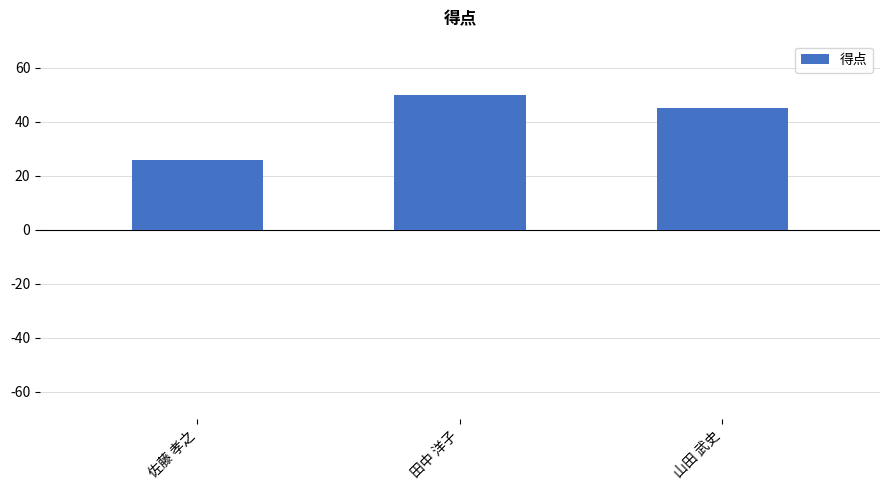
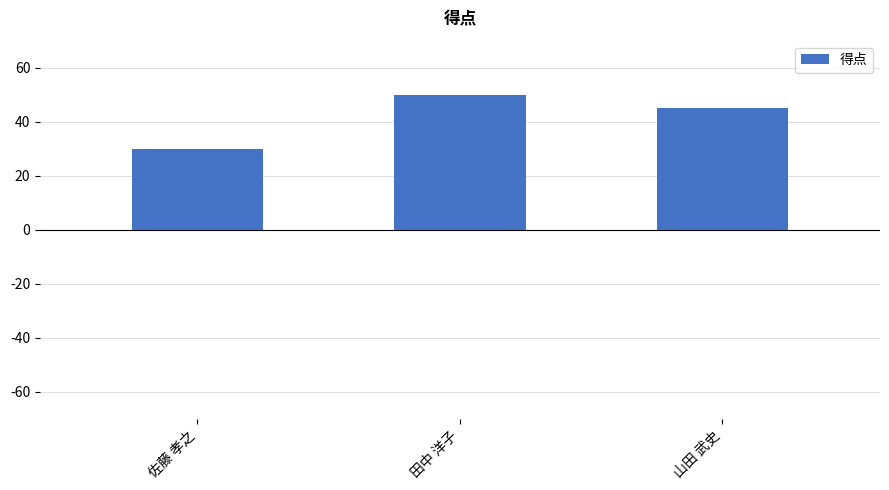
  {
-   "佐藤 孝之": 26,
+   "佐藤 孝之": 30,
    "田中 洋子": 50,
    "山田 武史": 45
  }
